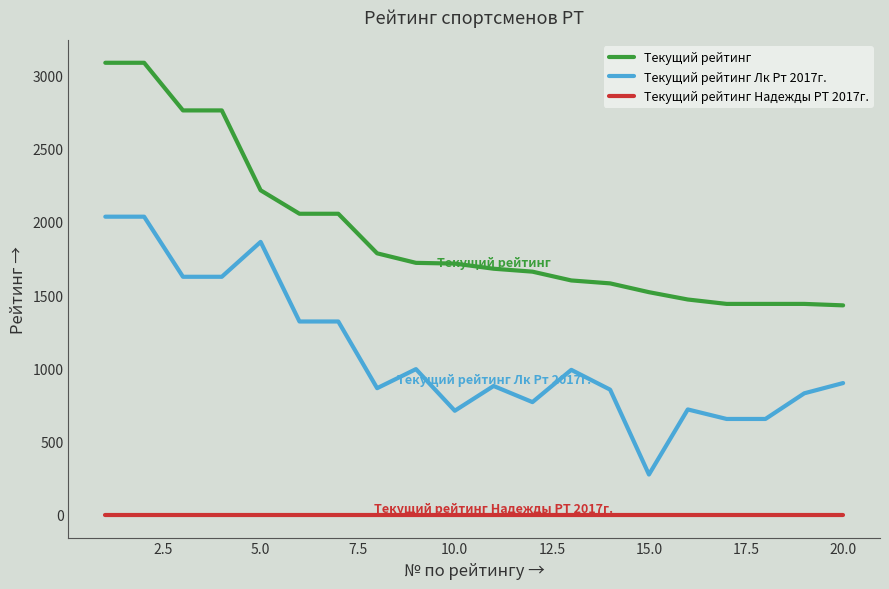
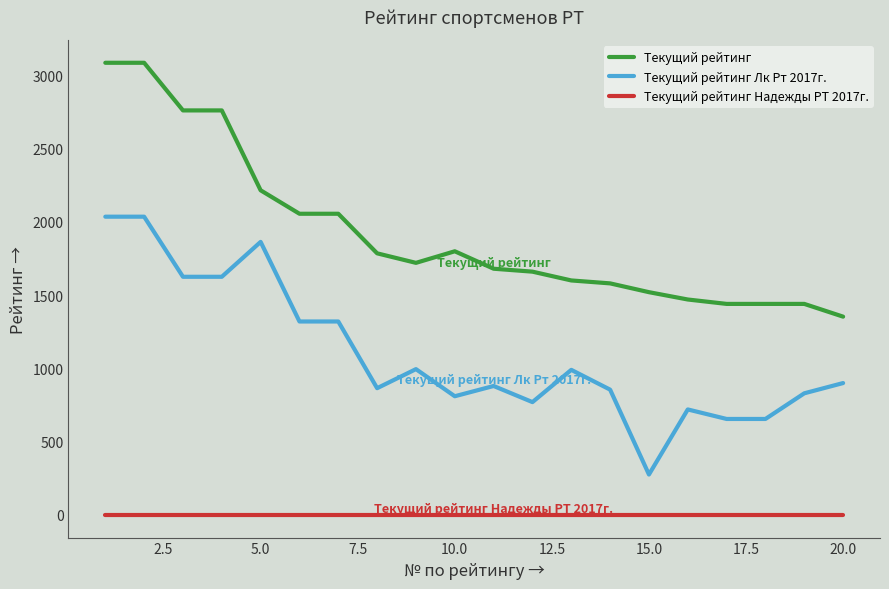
  {
    "Текущий рейтинг": {
      "5.0": 2220,
-     "10.0": 1720,
+     "10.0": 1800,
      "15.0": 1520,
-     "20.0": 1430
+     "20.0": 1350
    },
    "Текущий рейтинг Лк Рт 2017г.": {
      "5.0": 1860,
-     "10.0": 710,
+     "10.0": 810,
      "15.0": 280,
      "20.0": 900
    },
    "Текущий рейтинг Надежды РТ 2017г.": {
      "5.0": 0,
      "15.0": 0,
      "20.0": 0
    }
  }
